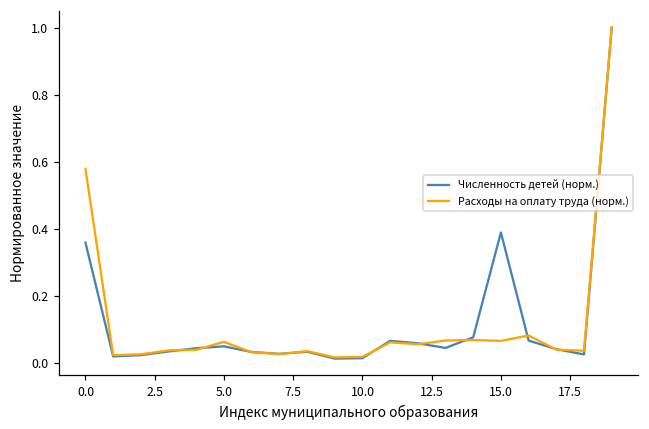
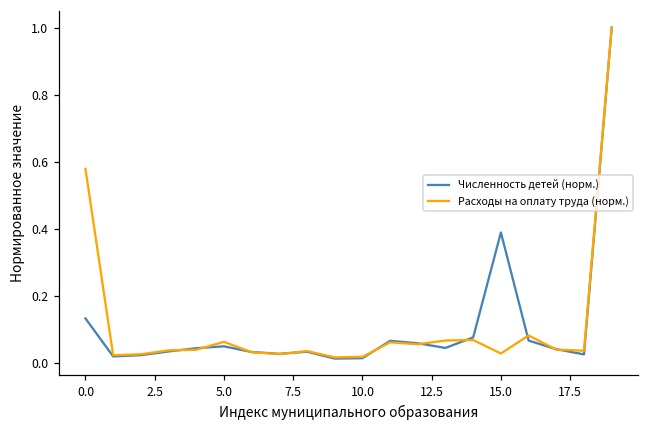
  {
    "Численность детей (норм.)": {
-     "0.0": 0.36,
+     "0.0": 0.13,
      "5.0": 0.05,
      "15.0": 0.39
    },
    "Расходы на оплату труда (норм.)": {
      "0.0": 0.58,
      "5.0": 0.06,
-     "15.0": 0.06
+     "15.0": 0.03
    }
  }
